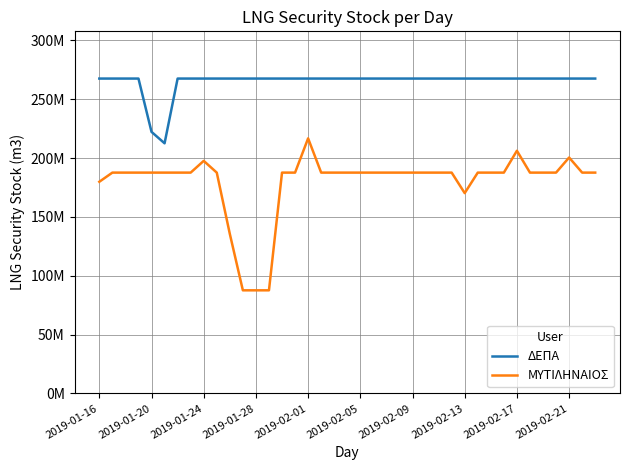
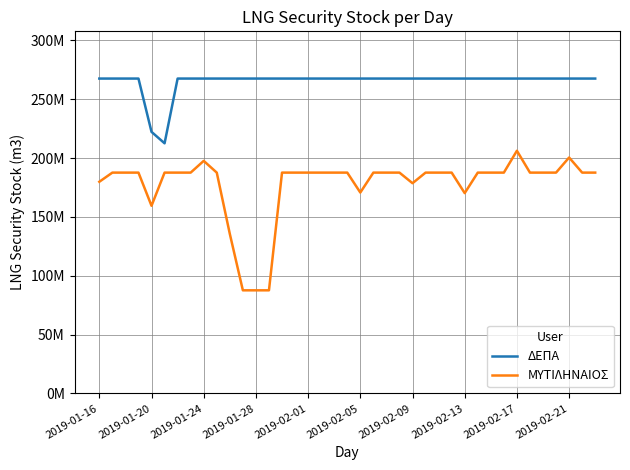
  {
    "ΔΕΠΑ": {
      "2019-01-16": 268000000,
      "2019-01-20": 222000000,
      "2019-01-24": 268000000,
      "2019-01-28": 268000000,
      "2019-02-01": 268000000,
      "2019-02-05": 268000000,
      "2019-02-09": 268000000,
      "2019-02-13": 268000000,
      "2019-02-17": 268000000,
      "2019-02-21": 268000000
    },
    "ΜΥΤΙΛΗΝΑΙΟΣ": {
      "2019-01-16": 180000000,
-     "2019-01-20": 188000000,
+     "2019-01-20": 159000000,
      "2019-01-24": 198000000,
      "2019-01-28": 88000000,
-     "2019-02-01": 217000000,
-     "2019-02-05": 188000000,
-     "2019-02-09": 188000000,
+     "2019-02-01": 188000000,
+     "2019-02-05": 171000000,
+     "2019-02-09": 179000000,
      "2019-02-13": 170000000,
      "2019-02-17": 206000000,
      "2019-02-21": 200000000
    }
  }
